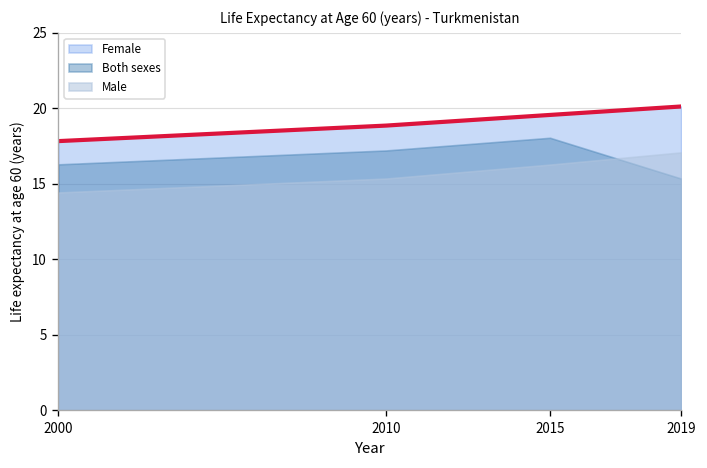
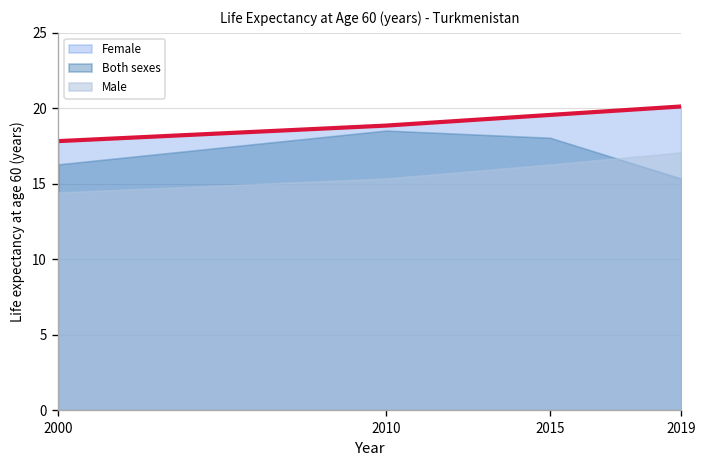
  {
    "Both sexes": {
      "2000": 16.3,
-     "2010": 17.2,
+     "2010": 18.5,
      "2015": 18.0,
      "2019": 15.3
    }
  }
